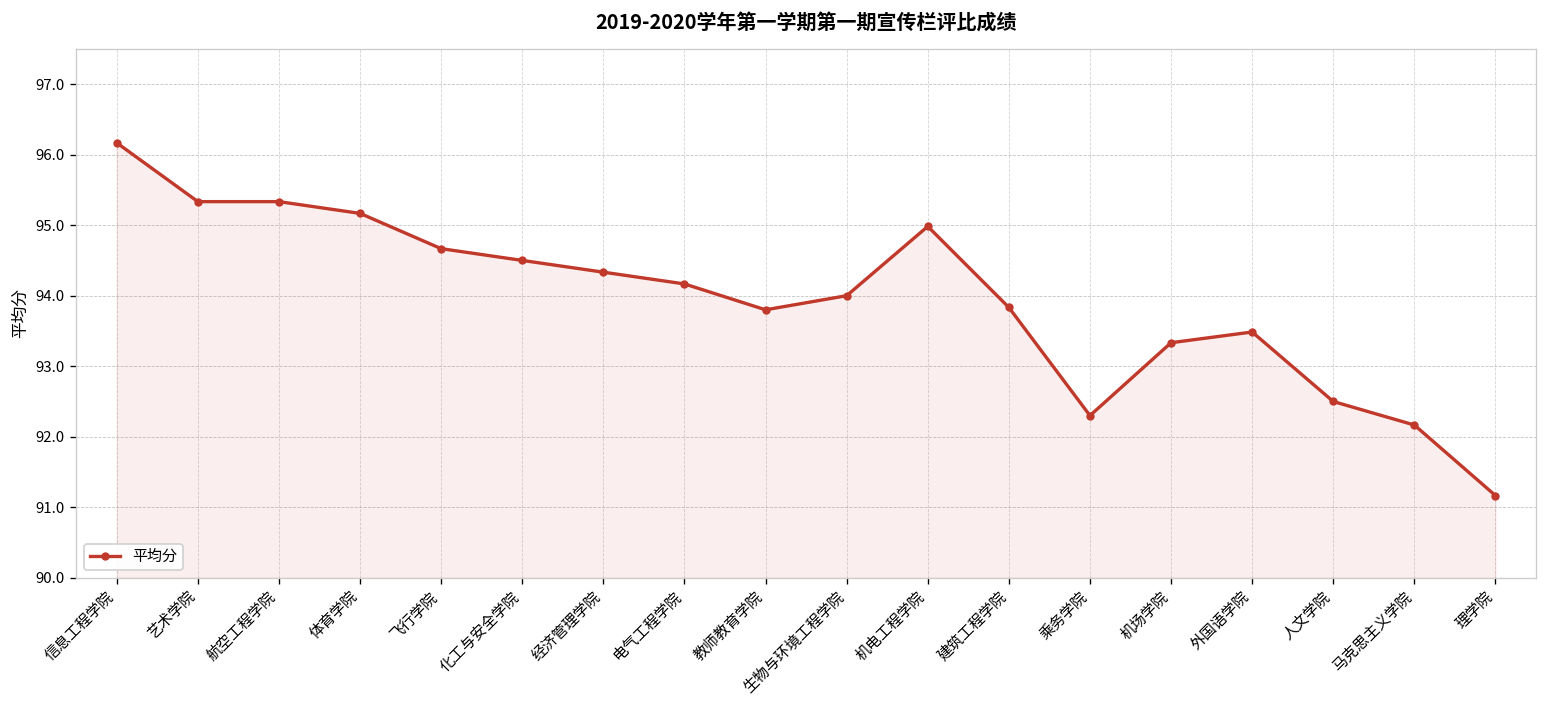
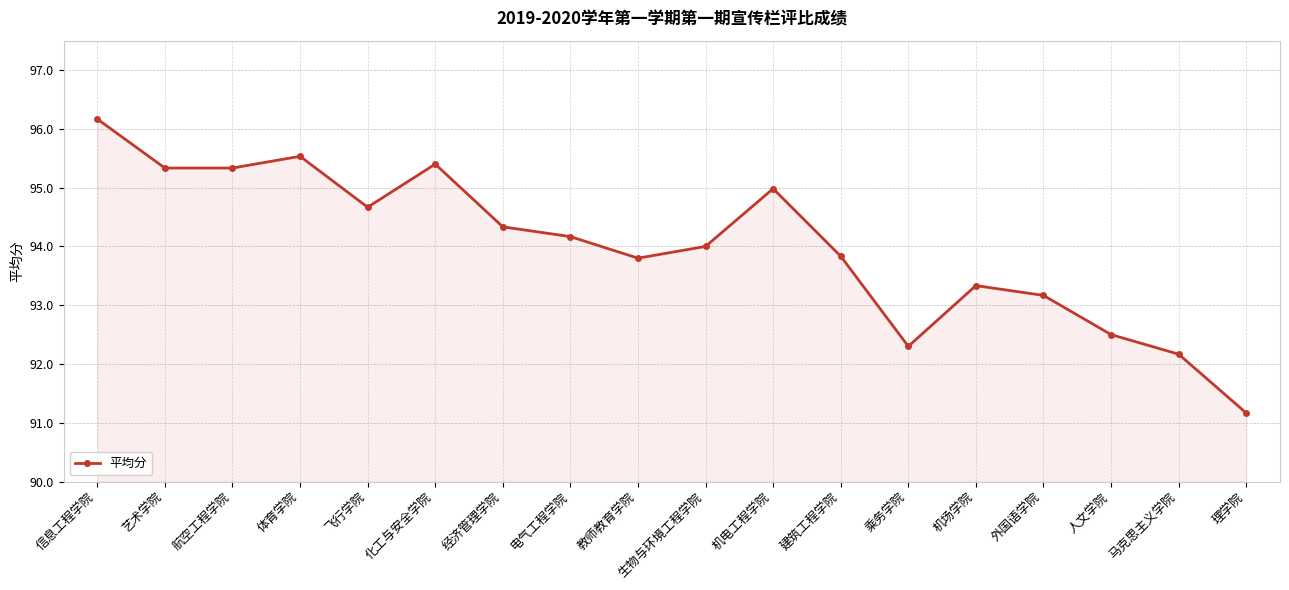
  {
    "信息工程学院": 96.2,
    "艺术学院": 95.3,
    "航空工程学院": 95.3,
-   "体育学院": 95.2,
+   "体育学院": 95.5,
    "飞行学院": 94.7,
-   "化工与安全学院": 94.5,
+   "化工与安全学院": 95.4,
    "经济管理学院": 94.3,
    "电气工程学院": 94.2,
    "教师教育学院": 93.8,
    "生物与环境工程学院": 94.0,
    "机电工程学院": 95.0,
    "建筑工程学院": 93.8,
    "乘务学院": 92.3,
    "机场学院": 93.3,
-   "外国语学院": 93.5,
+   "外国语学院": 93.2,
    "人文学院": 92.5,
    "马克思主义学院": 92.2,
    "理学院": 91.2
  }
